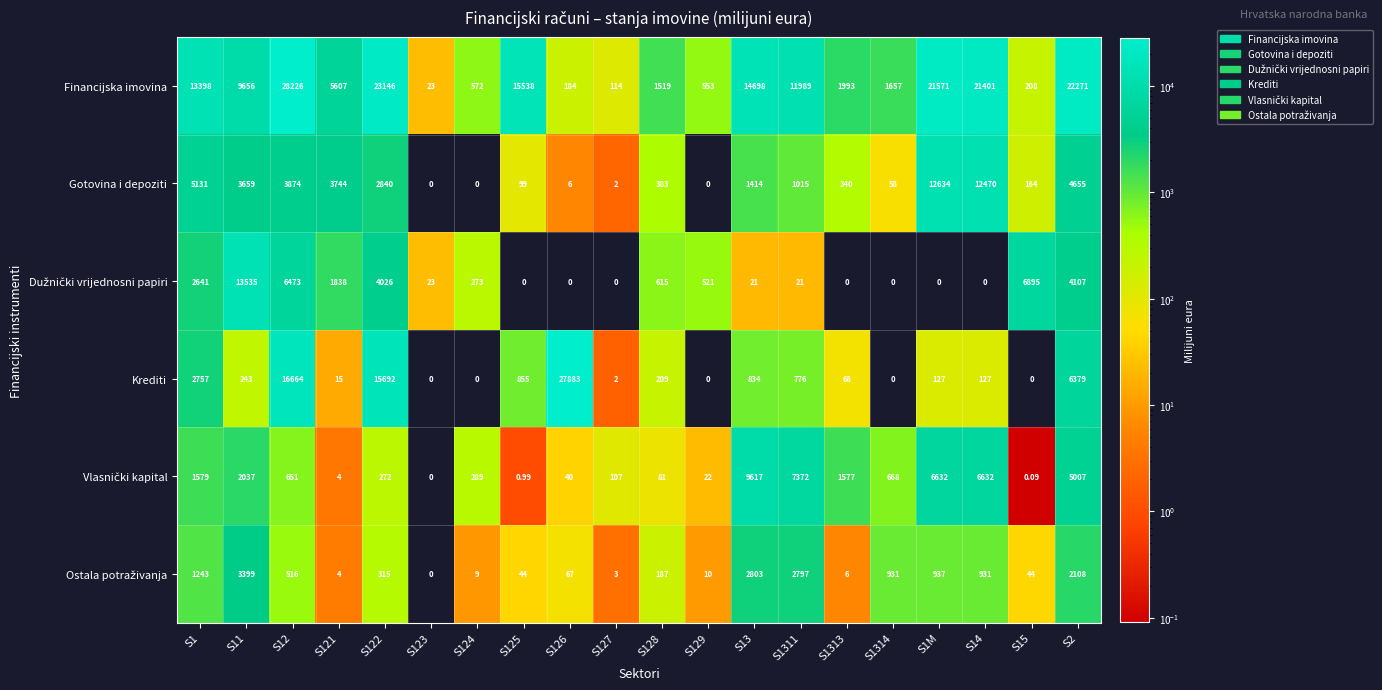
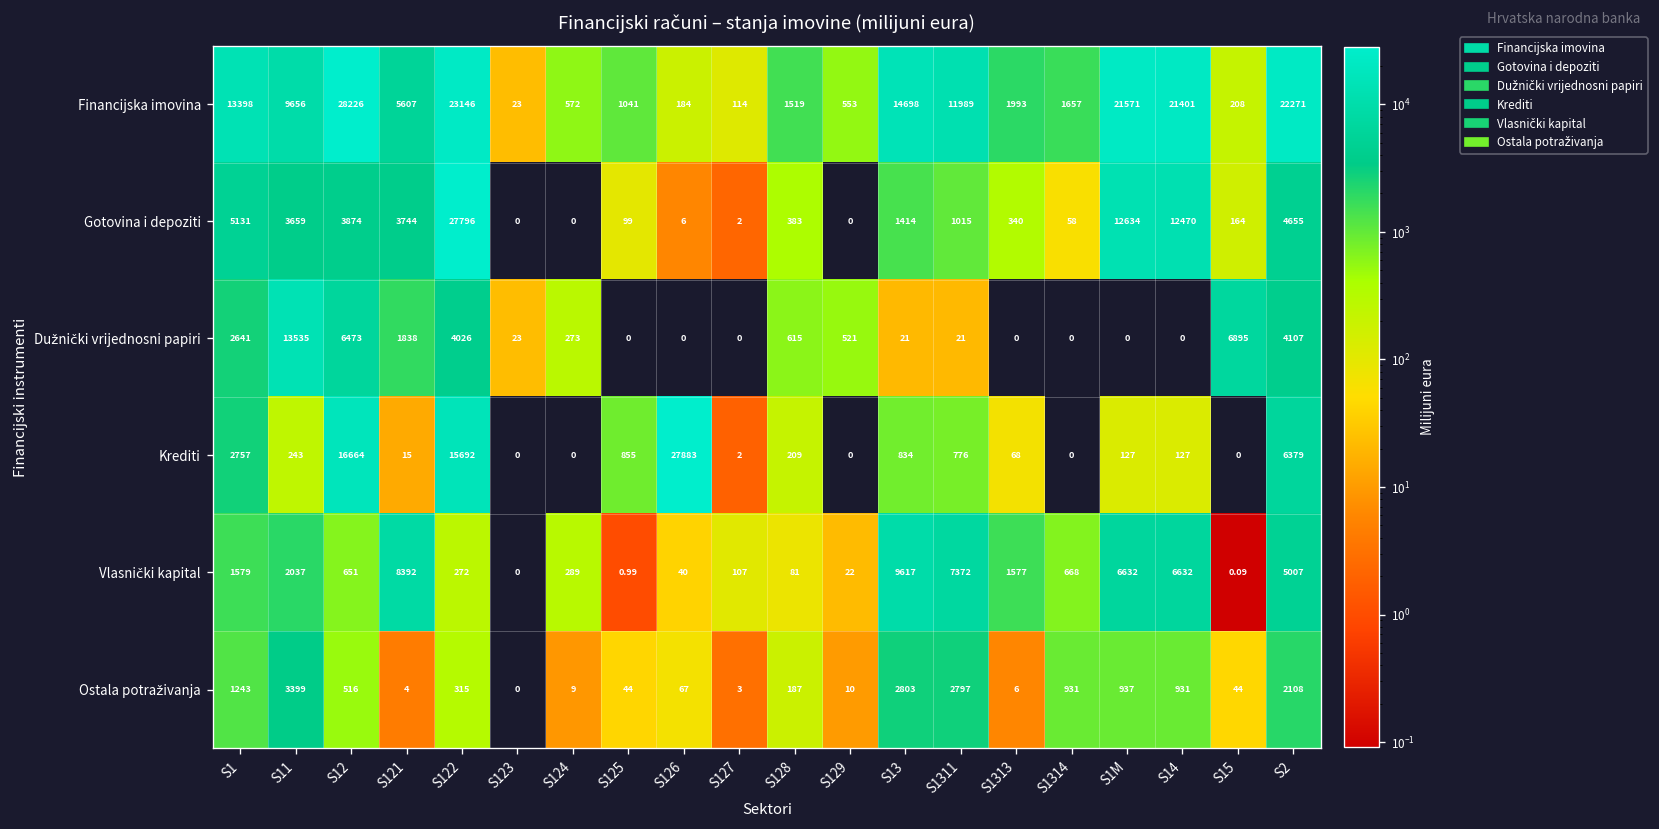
  {
    "Financijska imovina": {
      "S1": 13398,
      "S11": 9656,
      "S12": 28226,
      "S121": 5607,
      "S122": 23146,
      "S123": 23,
      "S124": 572,
-     "S125": 15538,
+     "S125": 1041,
      "S126": 184,
      "S127": 114,
      "S128": 1519,
      "S129": 553,
      "S13": 14698,
      "S1311": 11989,
      "S1313": 1993,
      "S1314": 1657,
      "S1M": 21571,
      "S14": 21401,
      "S15": 208,
      "S2": 22271
    },
    "Gotovina i depoziti": {
      "S1": 5131,
      "S11": 3659,
      "S12": 3874,
      "S121": 3744,
-     "S122": 2840,
+     "S122": 27796,
      "S123": 0,
      "S124": 0,
      "S125": 99,
      "S126": 6,
      "S127": 2,
      "S128": 383,
      "S129": 0,
      "S13": 1414,
      "S1311": 1015,
      "S1313": 340,
      "S1314": 58,
      "S1M": 12634,
      "S14": 12470,
      "S15": 164,
      "S2": 4655
    },
    "Dužnički vrijednosni papiri": {
      "S1": 2641,
      "S11": 13535,
      "S12": 6473,
      "S121": 1838,
      "S122": 4026,
      "S123": 23,
      "S124": 273,
      "S125": 0,
      "S126": 0,
      "S127": 0,
      "S128": 615,
      "S129": 521,
      "S13": 21,
      "S1311": 21,
      "S1313": 0,
      "S1314": 0,
      "S1M": 0,
      "S14": 0,
      "S15": 6895,
      "S2": 4107
    },
    "Krediti": {
      "S1": 2757,
      "S11": 243,
      "S12": 16664,
      "S121": 15,
      "S122": 15692,
      "S123": 0,
      "S124": 0,
      "S125": 855,
      "S126": 27883,
      "S127": 2,
      "S128": 209,
      "S129": 0,
      "S13": 834,
      "S1311": 776,
      "S1313": 68,
      "S1314": 0,
      "S1M": 127,
      "S14": 127,
      "S15": 0,
      "S2": 6379
    },
    "Vlasnički kapital": {
      "S1": 1579,
      "S11": 2037,
      "S12": 651,
-     "S121": 4,
+     "S121": 8392,
      "S122": 272,
      "S123": 0,
      "S124": 289,
      "S125": 0.99,
      "S126": 40,
      "S127": 107,
      "S128": 81,
      "S129": 22,
      "S13": 9617,
      "S1311": 7372,
      "S1313": 1577,
      "S1314": 668,
      "S1M": 6632,
      "S14": 6632,
      "S15": 0.09,
      "S2": 5007
    },
    "Ostala potraživanja": {
      "S1": 1243,
      "S11": 3399,
      "S12": 516,
      "S121": 4,
      "S122": 315,
      "S123": 0,
      "S124": 9,
      "S125": 44,
      "S126": 67,
      "S127": 3,
      "S128": 187,
      "S129": 10,
      "S13": 2803,
      "S1311": 2797,
      "S1313": 6,
      "S1314": 931,
      "S1M": 937,
      "S14": 931,
      "S15": 44,
      "S2": 2108
    }
  }
